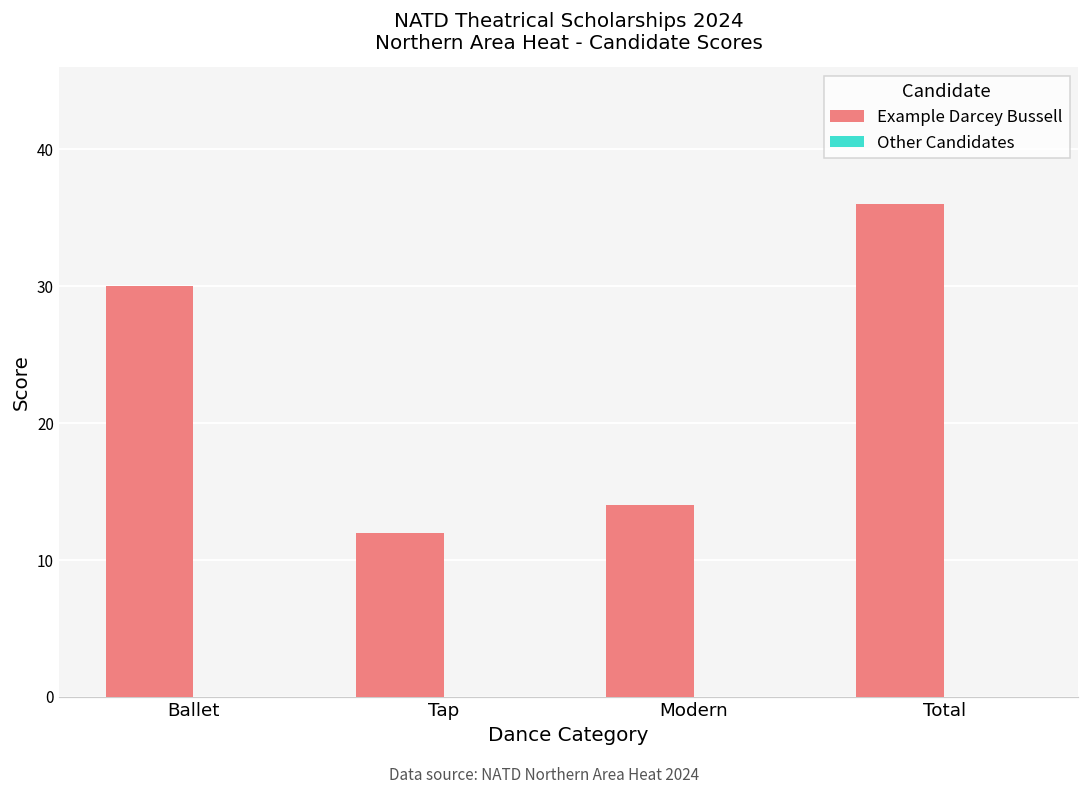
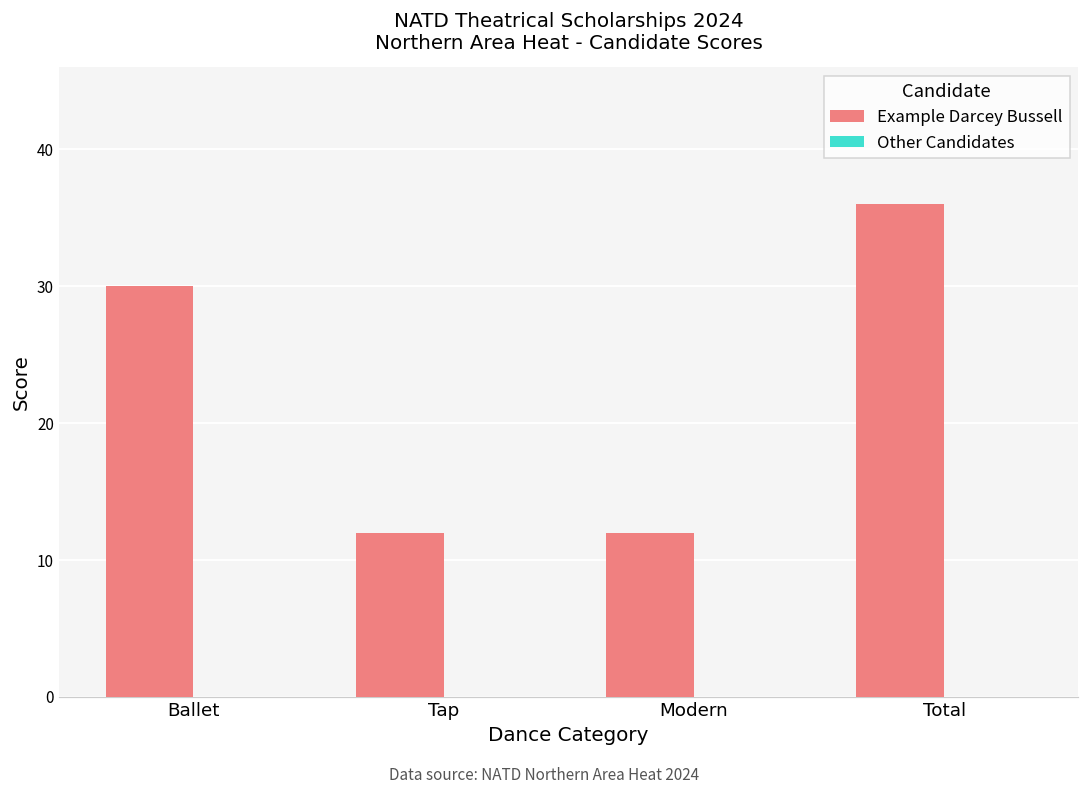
  {
    "Example Darcey Bussell": {
      "Ballet": 30,
      "Tap": 12,
-     "Modern": 14,
+     "Modern": 12,
      "Total": 36
    },
    "Other Candidates": {
      "Ballet": 0,
      "Tap": 0,
      "Modern": 0,
      "Total": 0
    }
  }
